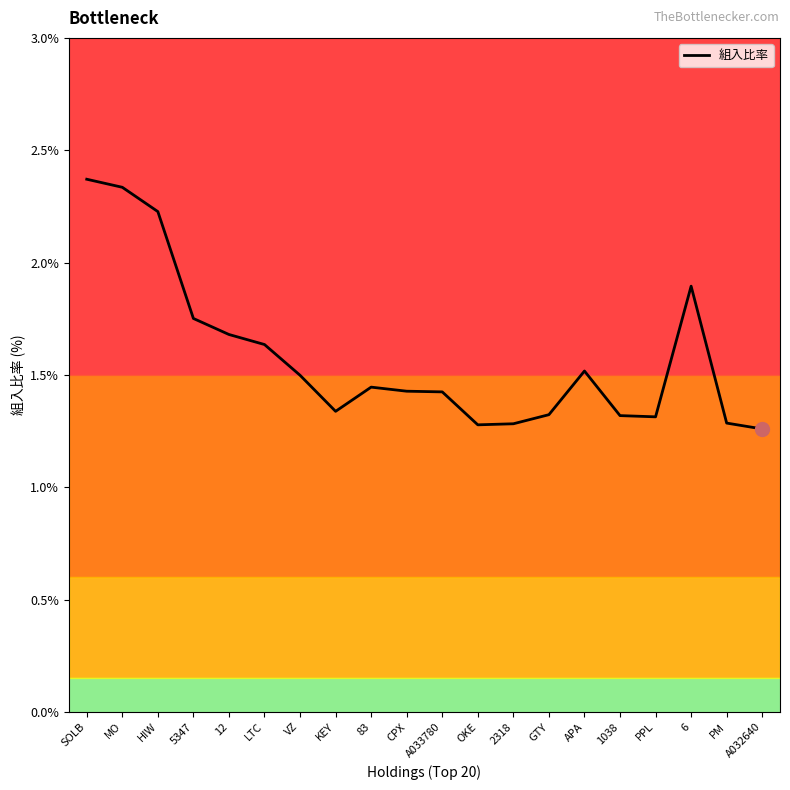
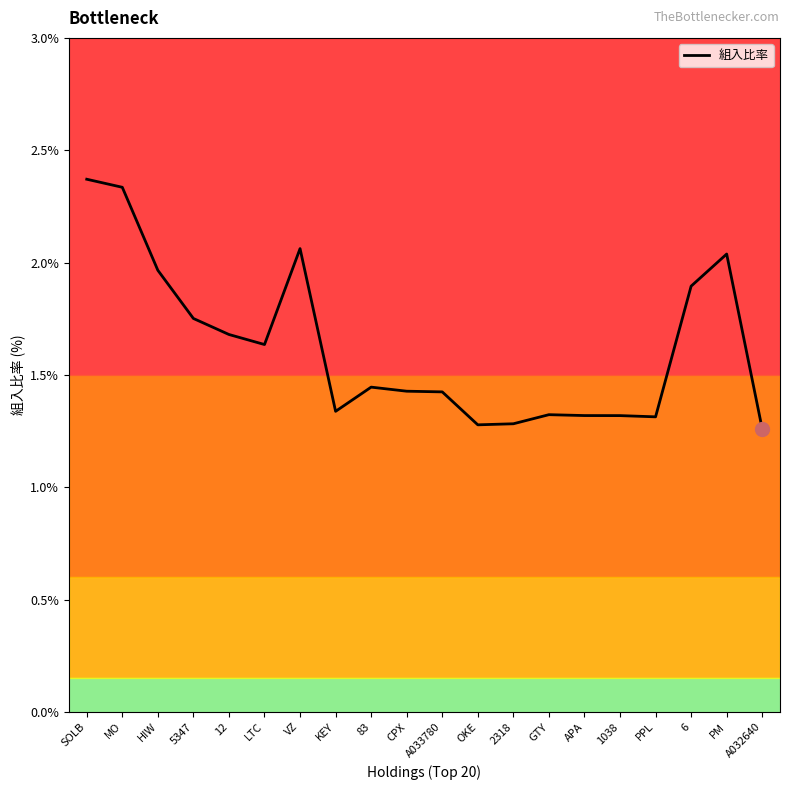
  {
    "組入比率": {
      "SOLB": "2.37%",
      "MO": "2.34%",
-     "HIW": "2.23%",
+     "HIW": "1.97%",
      "5347": "1.75%",
      "12": "1.68%",
      "LTC": "1.64%",
-     "VZ": "1.50%",
+     "VZ": "2.06%",
      "KEY": "1.34%",
      "83": "1.45%",
      "CPX": "1.43%",
      "A033780": "1.42%",
      "OKE": "1.28%",
      "2318": "1.28%",
      "GTY": "1.32%",
-     "APA": "1.52%",
+     "APA": "1.32%",
      "1038": "1.32%",
      "PPL": "1.31%",
      "6": "1.89%",
-     "PM": "1.29%"
+     "PM": "2.04%"
    }
  }
